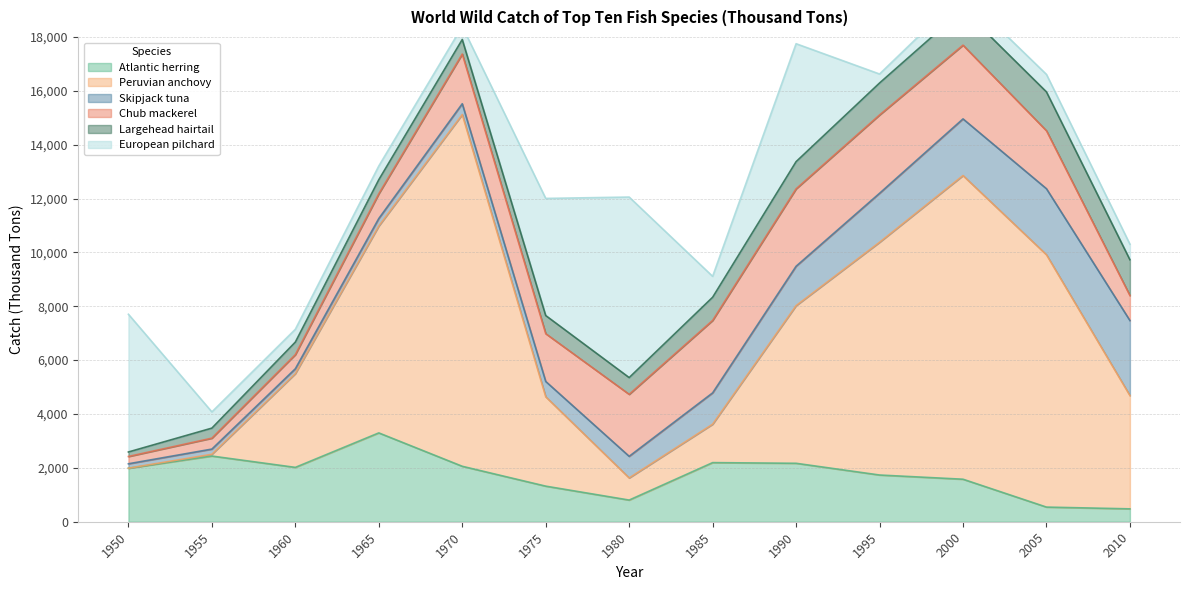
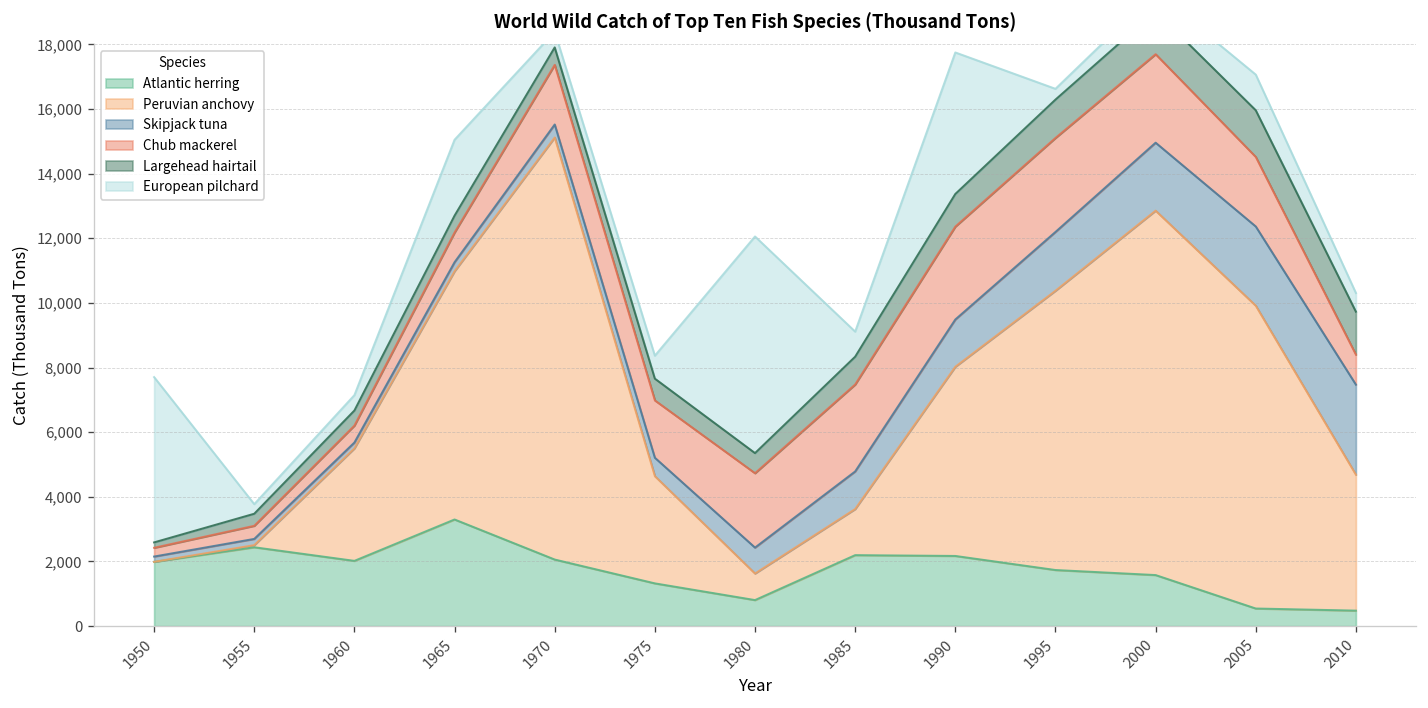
  {
    "European pilchard": {
      "1950": "5,100",
-     "1955": "600",
+     "1955": "300",
      "1960": "500",
-     "1965": "500",
-     "1975": "4,300",
+     "1965": "2,300",
+     "1975": "700",
      "1980": "6,700",
      "1985": "800",
      "1990": "4,400",
      "1995": "300",
-     "2005": "600",
+     "2005": "1,100",
      "2010": "600"
    }
  }
